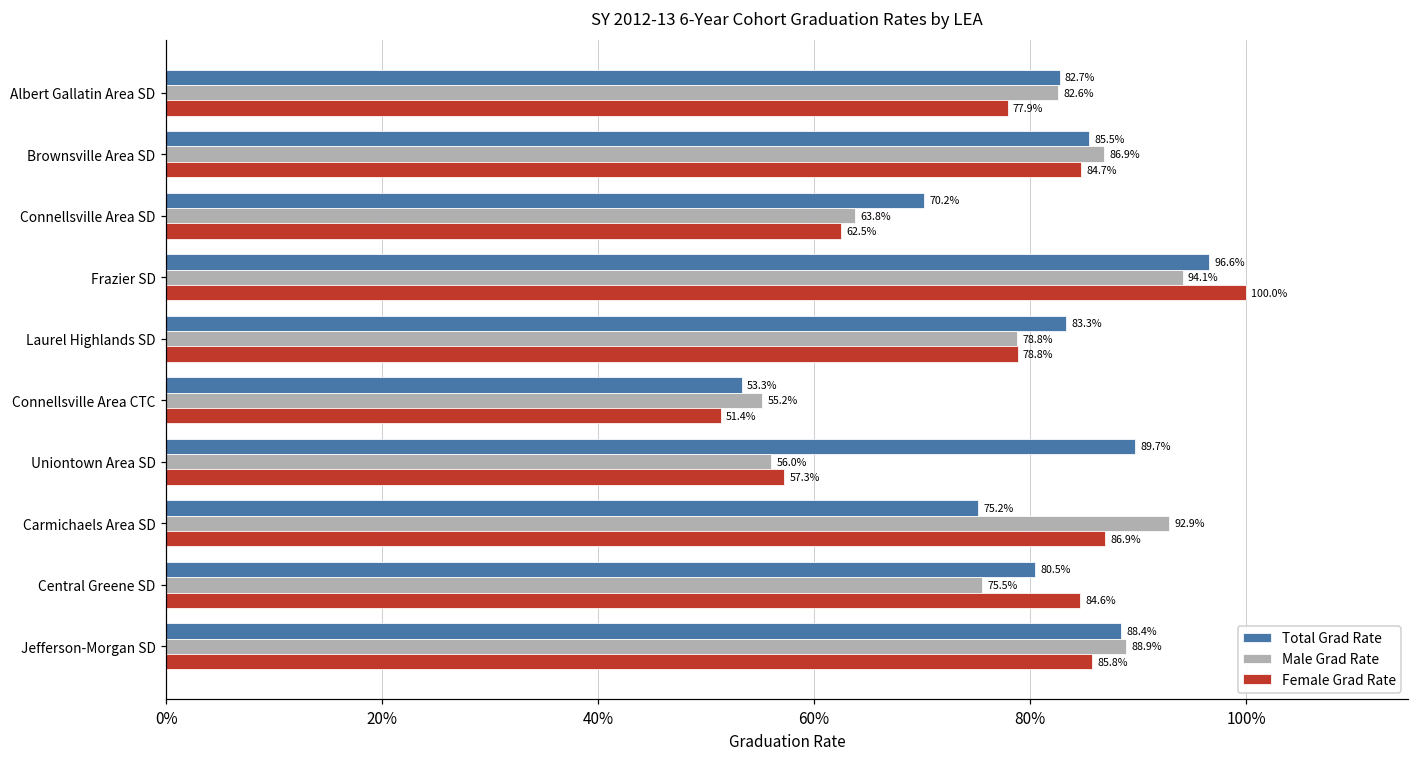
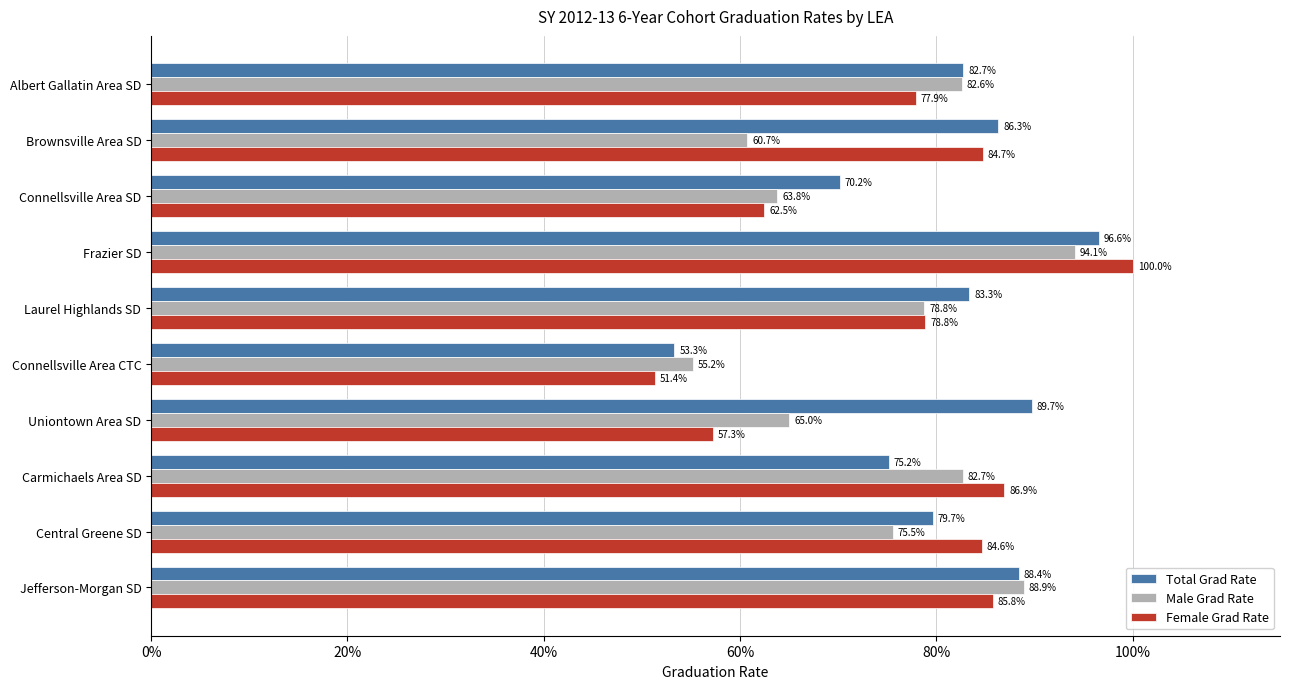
  {
    "Total Grad Rate": {
      "Albert Gallatin Area SD": "82.7%",
-     "Brownsville Area SD": "85.5%",
+     "Brownsville Area SD": "86.3%",
      "Connellsville Area SD": "70.2%",
      "Frazier SD": "96.6%",
      "Laurel Highlands SD": "83.3%",
      "Connellsville Area CTC": "53.3%",
      "Uniontown Area SD": "89.7%",
      "Carmichaels Area SD": "75.2%",
-     "Central Greene SD": "80.5%",
+     "Central Greene SD": "79.7%",
      "Jefferson-Morgan SD": "88.4%"
    },
    "Male Grad Rate": {
      "Albert Gallatin Area SD": "82.6%",
-     "Brownsville Area SD": "86.9%",
+     "Brownsville Area SD": "60.7%",
      "Connellsville Area SD": "63.8%",
      "Frazier SD": "94.1%",
      "Laurel Highlands SD": "78.8%",
      "Connellsville Area CTC": "55.2%",
-     "Uniontown Area SD": "56.0%",
-     "Carmichaels Area SD": "92.9%",
+     "Uniontown Area SD": "65.0%",
+     "Carmichaels Area SD": "82.7%",
      "Central Greene SD": "75.5%",
      "Jefferson-Morgan SD": "88.9%"
    },
    "Female Grad Rate": {
      "Albert Gallatin Area SD": "77.9%",
      "Brownsville Area SD": "84.7%",
      "Connellsville Area SD": "62.5%",
      "Frazier SD": "100.0%",
      "Laurel Highlands SD": "78.8%",
      "Connellsville Area CTC": "51.4%",
      "Uniontown Area SD": "57.3%",
      "Carmichaels Area SD": "86.9%",
      "Central Greene SD": "84.6%",
      "Jefferson-Morgan SD": "85.8%"
    }
  }
